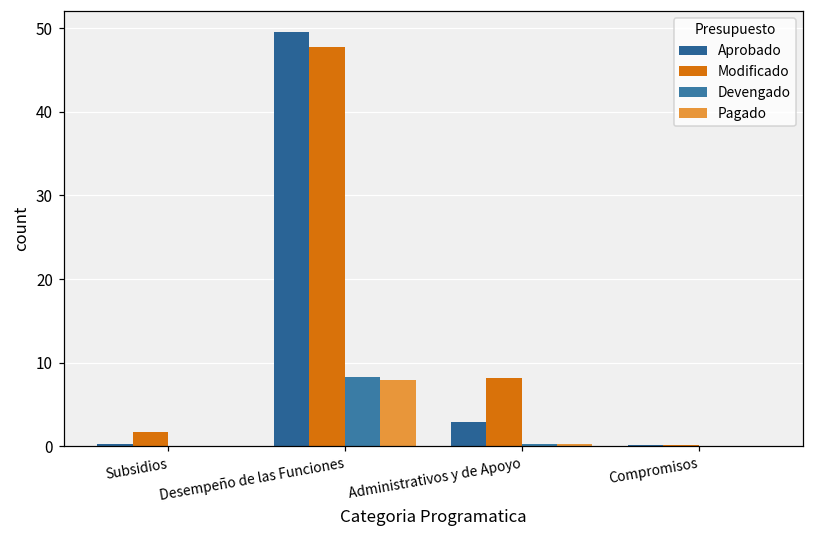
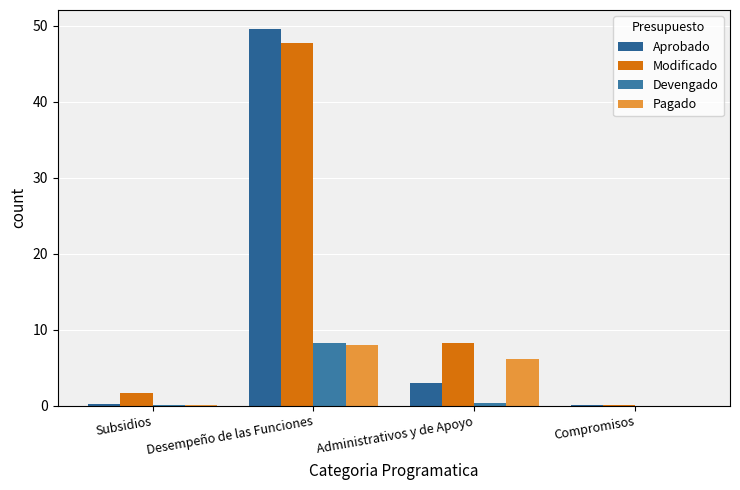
  {
    "Modificado": {
      "Subsidios": 2,
      "Desempeño de las Funciones": 48,
      "Administrativos y de Apoyo": 8
    },
    "Pagado": {
      "Desempeño de las Funciones": 8,
-     "Administrativos y de Apoyo": 0
+     "Administrativos y de Apoyo": 6
    }
  }
